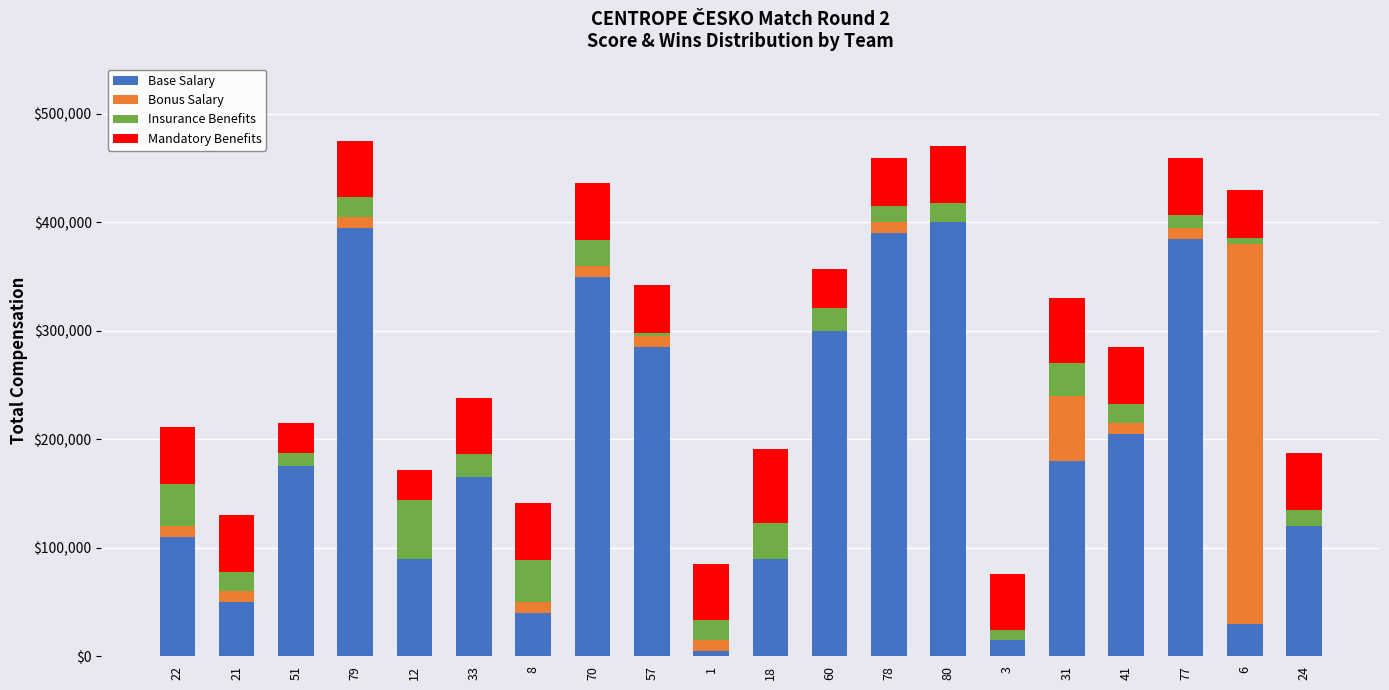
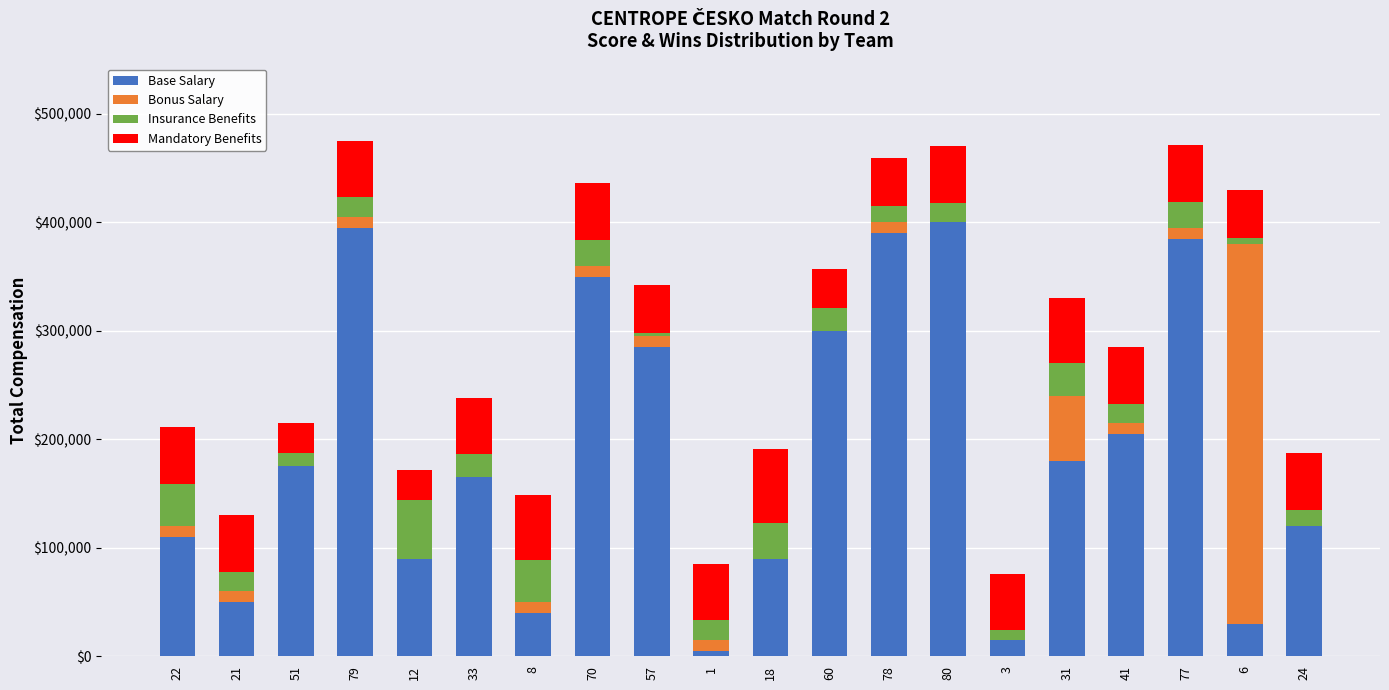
  {
    "Base Salary": {
      "22": "$110,000",
      "21": "$50,000",
      "51": "$175,000",
      "79": "$395,000",
      "12": "$90,000",
      "33": "$165,000",
      "8": "$40,000",
      "70": "$350,000",
      "57": "$285,000",
      "1": "$5,000",
      "18": "$90,000",
      "60": "$300,000",
      "78": "$390,000",
      "80": "$400,000",
      "3": "$15,000",
      "31": "$180,000",
      "41": "$205,000",
      "77": "$385,000",
      "6": "$30,000",
      "24": "$120,000"
    },
    "Bonus Salary": {
      "22": "$10,000",
      "21": "$10,000",
      "51": "$0",
      "79": "$10,000",
      "12": "$0",
      "33": "$0",
      "8": "$10,000",
      "70": "$10,000",
      "57": "$10,000",
      "1": "$10,000",
      "18": "$0",
      "60": "$0",
      "78": "$10,000",
      "80": "$0",
      "3": "$0",
      "31": "$60,000",
      "41": "$10,000",
      "77": "$10,000",
      "6": "$350,000",
      "24": "$0"
    },
    "Insurance Benefits": {
      "22": "$39,000",
      "21": "$18,000",
      "51": "$12,000",
      "79": "$18,000",
      "12": "$54,000",
      "33": "$21,000",
      "8": "$39,000",
      "70": "$24,000",
      "57": "$3,000",
      "1": "$18,000",
      "18": "$33,000",
      "60": "$21,000",
      "78": "$15,000",
      "80": "$18,000",
      "3": "$9,000",
      "31": "$30,000",
      "41": "$18,000",
-     "77": "$12,000",
+     "77": "$24,000",
      "6": "$6,000",
      "24": "$15,000"
    },
    "Mandatory Benefits": {
      "22": "$52,000",
      "21": "$52,000",
      "51": "$28,000",
      "79": "$52,000",
      "12": "$28,000",
      "33": "$52,000",
-     "8": "$52,000",
+     "8": "$60,000",
      "70": "$52,000",
      "57": "$44,000",
      "1": "$52,000",
      "18": "$68,000",
      "60": "$36,000",
      "78": "$44,000",
      "80": "$52,000",
      "3": "$52,000",
      "31": "$60,000",
      "41": "$52,000",
      "77": "$52,000",
      "6": "$44,000",
      "24": "$52,000"
    }
  }
